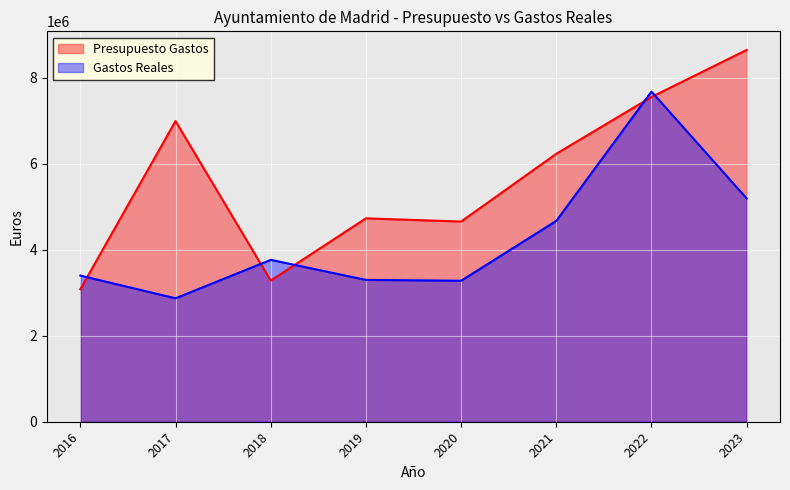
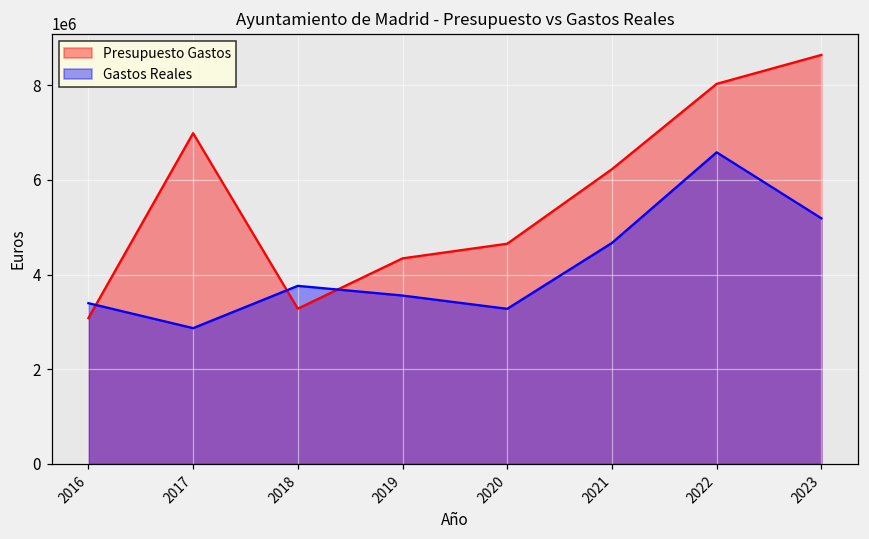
  {
    "Presupuesto Gastos": {
      "2016": 3100000,
      "2017": 7000000,
      "2018": 3300000,
-     "2019": 4700000,
+     "2019": 4300000,
      "2020": 4700000,
      "2021": 6200000,
-     "2022": 7500000,
+     "2022": 8000000,
      "2023": 8600000
    },
    "Gastos Reales": {
      "2016": 3400000,
      "2017": 2900000,
      "2018": 3800000,
-     "2019": 3300000,
+     "2019": 3600000,
      "2020": 3300000,
      "2021": 4700000,
-     "2022": 7700000,
+     "2022": 6600000,
      "2023": 5200000
    }
  }
